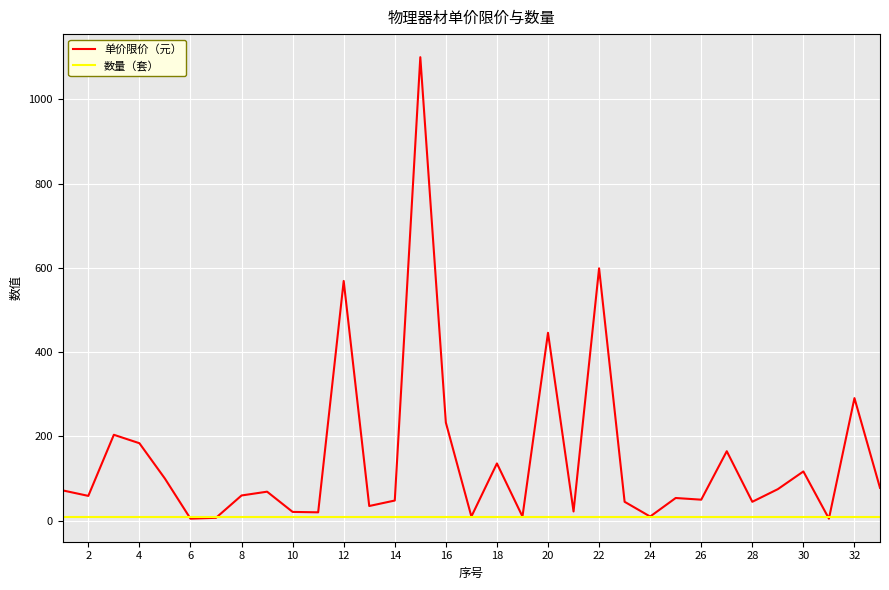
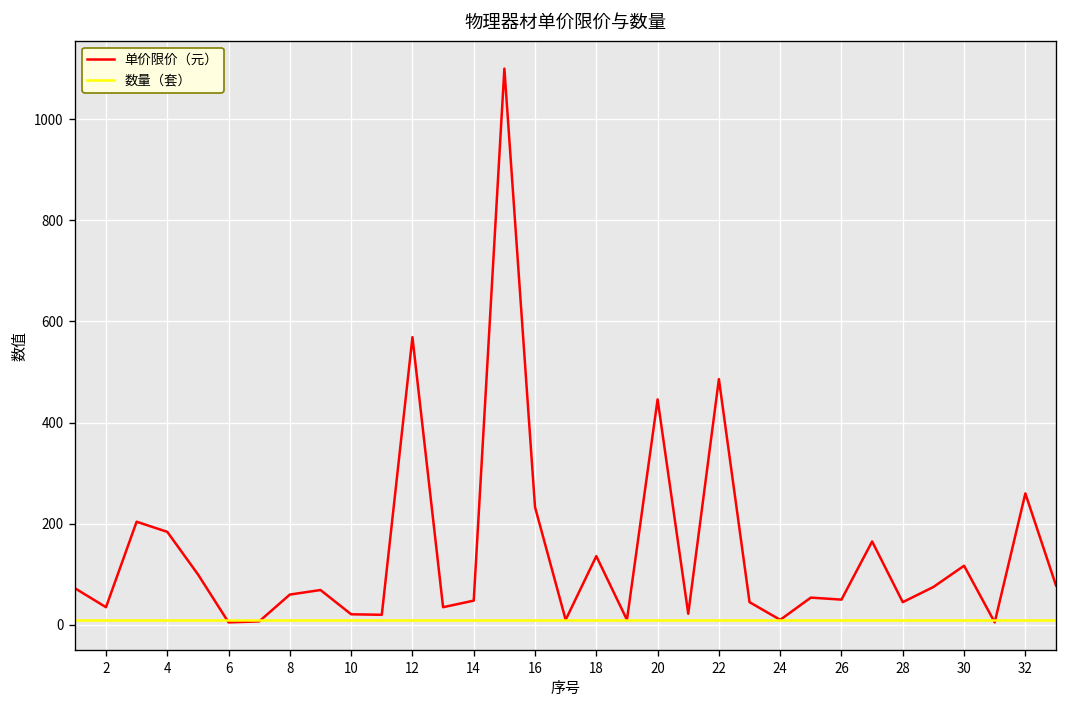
  {
    "单价限价（元）": {
-     "2": 60,
+     "2": 40,
      "4": 180,
      "8": 60,
      "10": 20,
      "12": 570,
      "14": 50,
      "16": 230,
      "18": 140,
      "20": 450,
-     "22": 600,
+     "22": 490,
      "26": 50,
      "28": 50,
      "30": 120,
-     "32": 290
+     "32": 260
    },
    "数量（套）": {
      "2": 10,
      "4": 10,
      "8": 10,
      "10": 10,
      "12": 10,
      "14": 10,
      "16": 10,
      "18": 10,
      "20": 10,
      "22": 10,
      "26": 10,
      "28": 10,
      "30": 10,
      "32": 10
    }
  }
